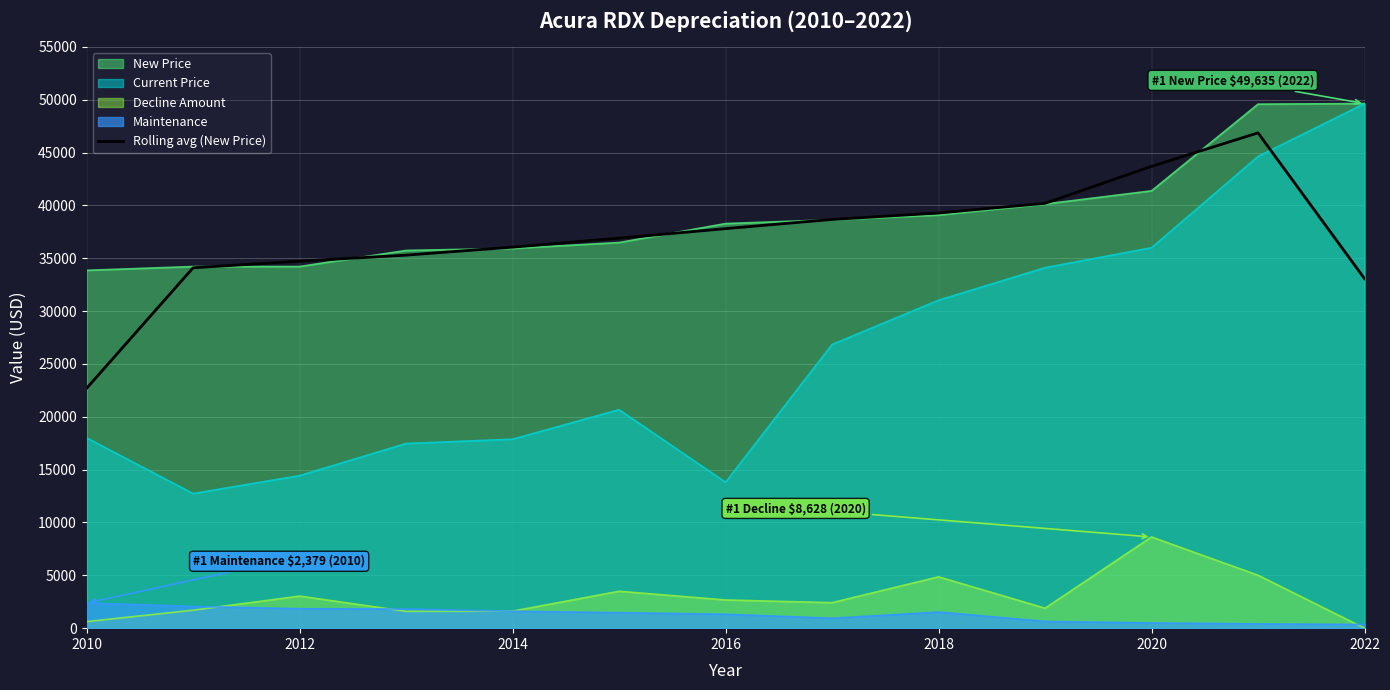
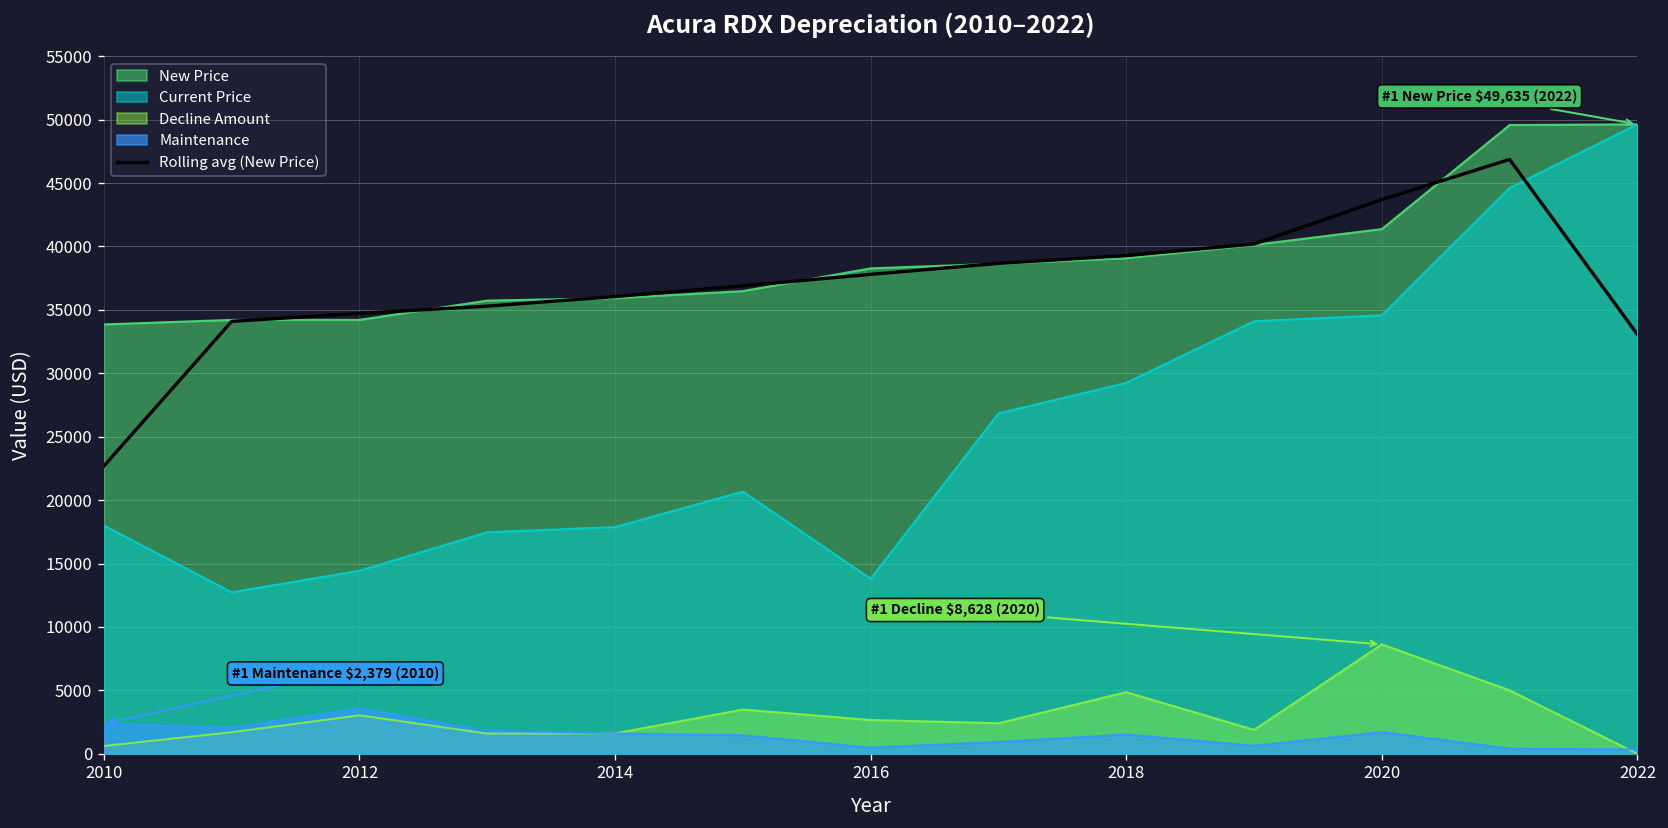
  {
    "Current Price": {
      "2010": 18000,
      "2012": 14400,
      "2014": 17900,
      "2016": 13800,
-     "2018": 31000,
-     "2020": 36000
+     "2018": 29300,
+     "2020": 34600
    },
    "Maintenance": {
      "2010": 2400,
-     "2012": 1800,
-     "2016": 1300,
+     "2012": 3600,
+     "2016": 500,
      "2018": 1500,
-     "2020": 500,
+     "2020": 1700,
      "2022": 300
    },
    "Rolling avg (New Price)": {
      "2010": 22700,
      "2012": 34700,
      "2016": 37800,
      "2020": 43700,
      "2022": 33100
    }
  }
